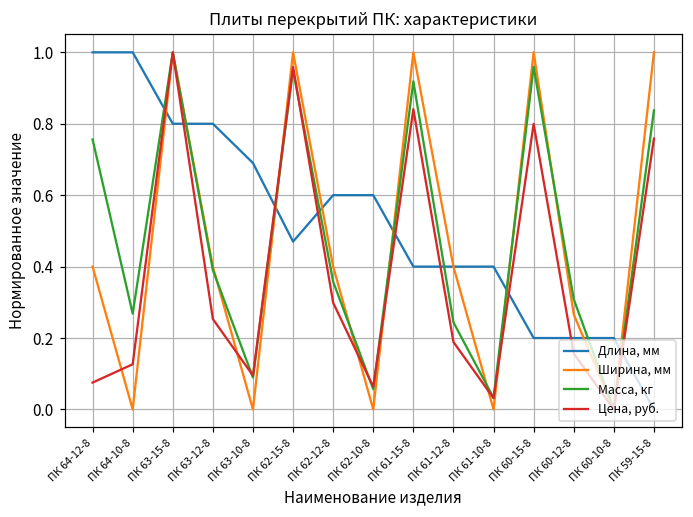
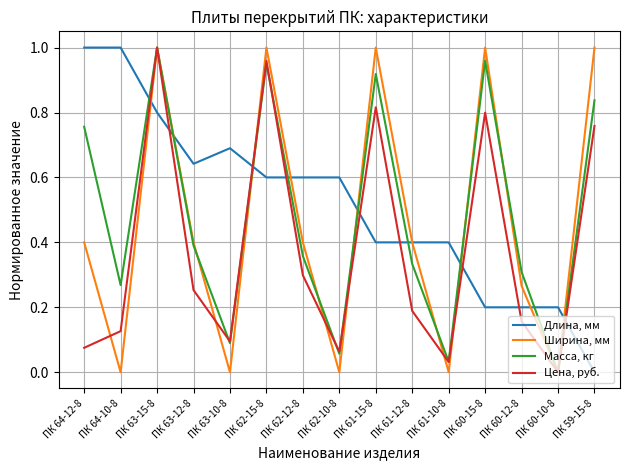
  {
    "Длина, мм": {
      "ПК 64-12-8": 1.00,
      "ПК 64-10-8": 1.00,
      "ПК 63-15-8": 0.80,
-     "ПК 63-12-8": 0.80,
+     "ПК 63-12-8": 0.64,
      "ПК 63-10-8": 0.69,
-     "ПК 62-15-8": 0.47,
+     "ПК 62-15-8": 0.60,
      "ПК 62-12-8": 0.60,
      "ПК 62-10-8": 0.60,
      "ПК 61-15-8": 0.40,
      "ПК 61-10-8": 0.40,
      "ПК 60-15-8": 0.20,
      "ПК 60-12-8": 0.20,
      "ПК 60-10-8": 0.20
    },
    "Ширина, мм": {
      "ПК 64-12-8": 0.40,
      "ПК 64-10-8": 0.00,
      "ПК 63-12-8": 0.40,
      "ПК 63-10-8": 0.00,
      "ПК 62-15-8": 1.00,
      "ПК 62-12-8": 0.40,
      "ПК 62-10-8": 0.00,
      "ПК 61-15-8": 1.00,
      "ПК 61-10-8": 0.00,
      "ПК 60-15-8": 1.00,
      "ПК 60-12-8": 0.27,
      "ПК 59-15-8": 1.00
    },
    "Масса, кг": {
      "ПК 64-12-8": 0.76,
      "ПК 64-10-8": 0.27,
      "ПК 63-12-8": 0.39,
      "ПК 62-12-8": 0.36,
      "ПК 61-15-8": 0.92,
-     "ПК 61-12-8": 0.24,
+     "ПК 61-12-8": 0.33,
      "ПК 60-15-8": 0.96,
      "ПК 60-12-8": 0.31,
      "ПК 59-15-8": 0.84
    },
    "Цена, руб.": {
      "ПК 64-12-8": 0.08,
      "ПК 64-10-8": 0.13,
      "ПК 63-12-8": 0.25,
      "ПК 62-12-8": 0.30,
-     "ПК 61-15-8": 0.84,
+     "ПК 61-15-8": 0.82,
      "ПК 61-12-8": 0.19,
      "ПК 60-15-8": 0.80,
      "ПК 59-15-8": 0.76
    }
  }
